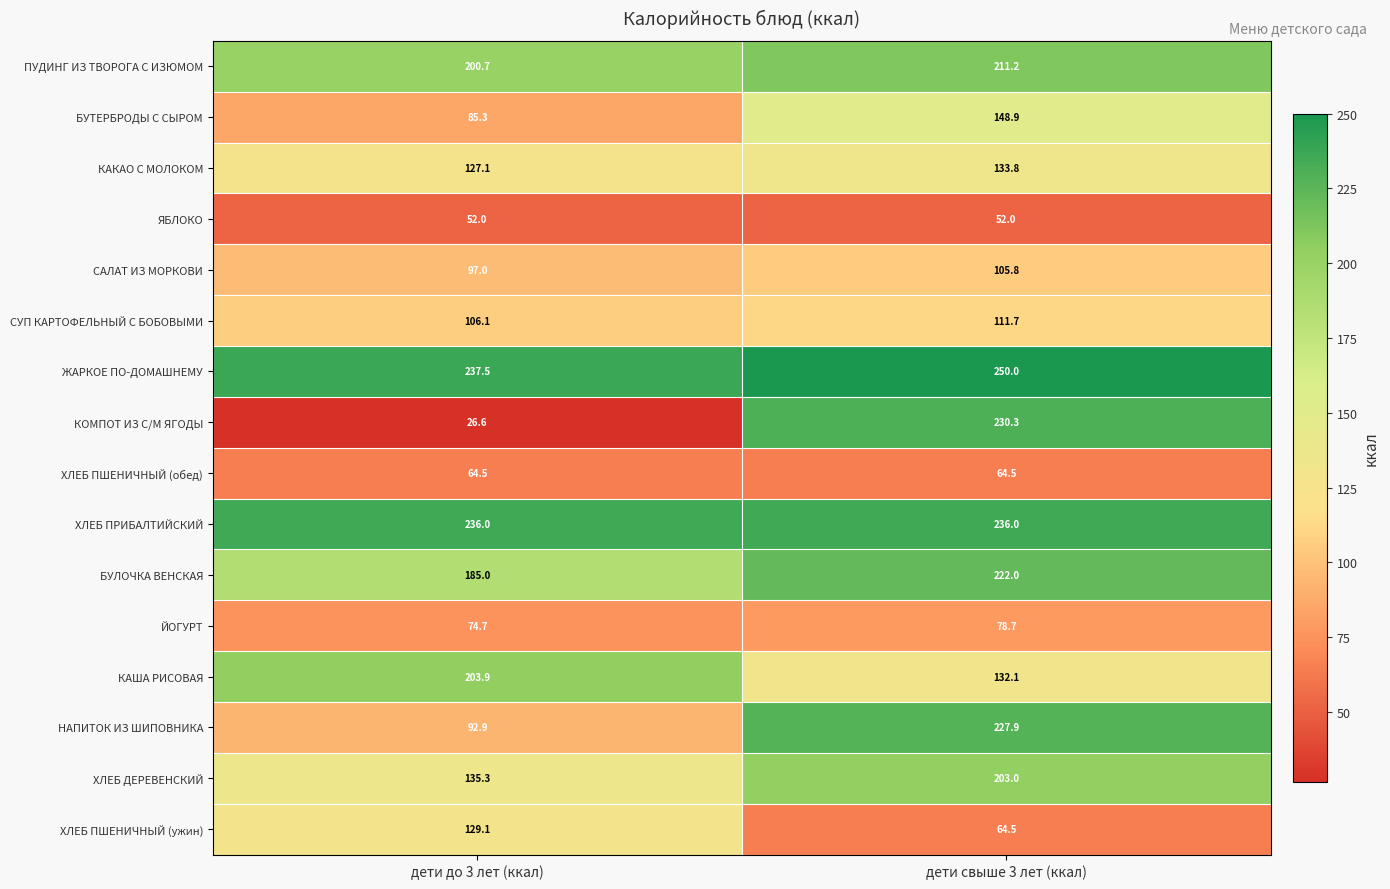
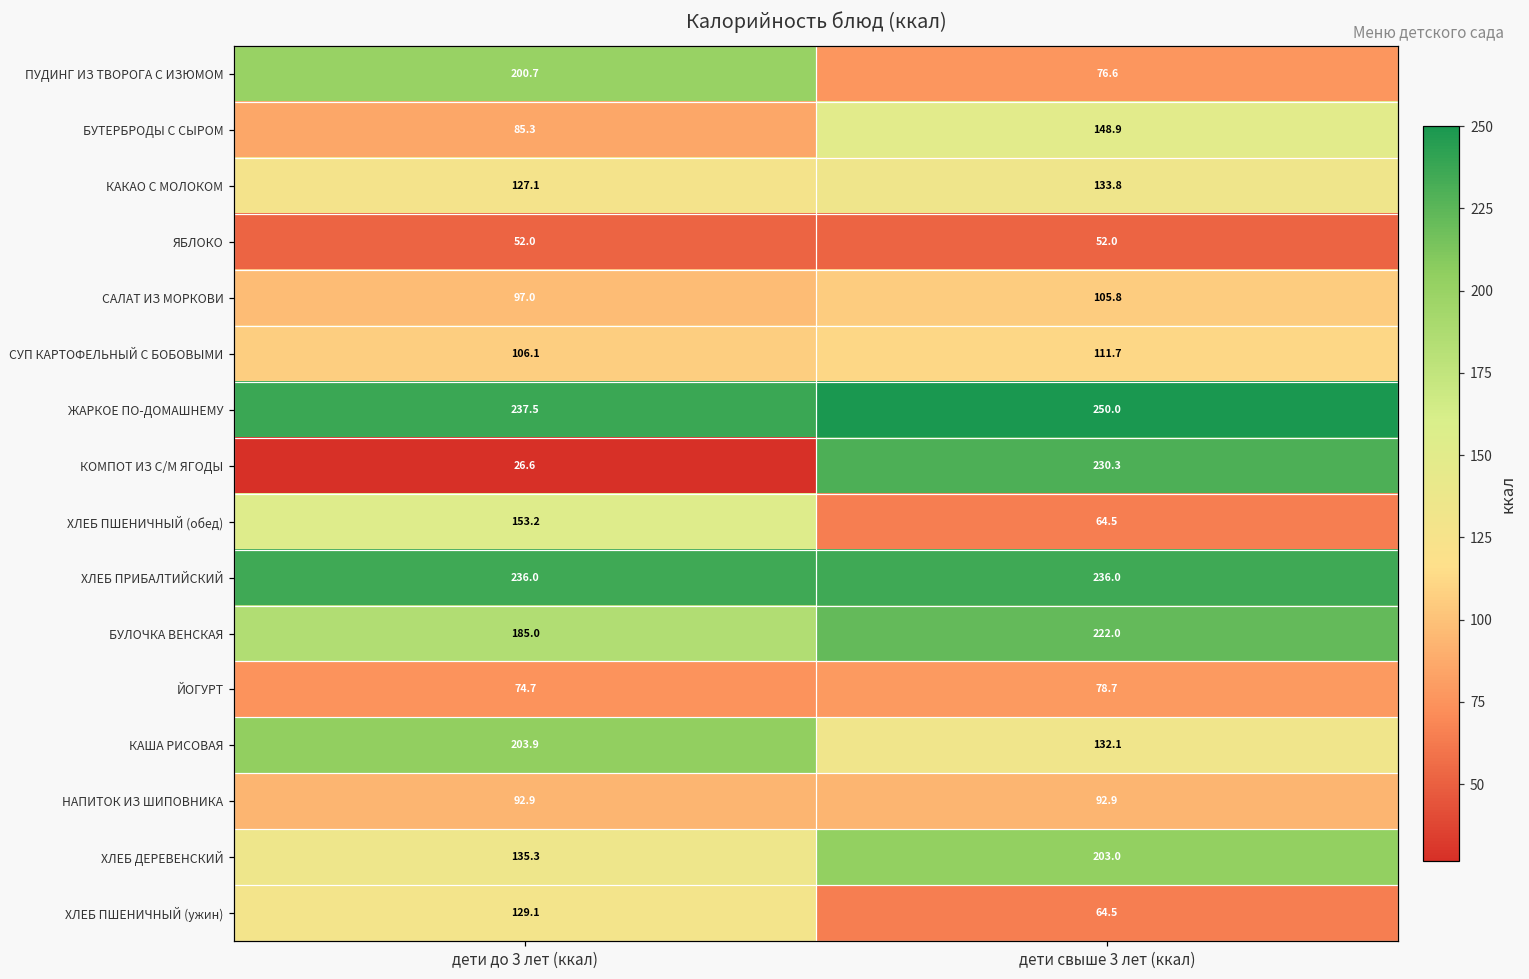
  {
    "ПУДИНГ ИЗ ТВОРОГА С ИЗЮМОМ": {
      "дети до 3 лет (ккал)": 200.7,
-     "дети свыше 3 лет (ккал)": 211.2
+     "дети свыше 3 лет (ккал)": 76.6
    },
    "БУТЕРБРОДЫ С СЫРОМ": {
      "дети до 3 лет (ккал)": 85.3,
      "дети свыше 3 лет (ккал)": 148.9
    },
    "КАКАО С МОЛОКОМ": {
      "дети до 3 лет (ккал)": 127.1,
      "дети свыше 3 лет (ккал)": 133.8
    },
    "ЯБЛОКО": {
      "дети до 3 лет (ккал)": 52.0,
      "дети свыше 3 лет (ккал)": 52.0
    },
    "САЛАТ ИЗ МОРКОВИ": {
      "дети до 3 лет (ккал)": 97.0,
      "дети свыше 3 лет (ккал)": 105.8
    },
    "СУП КАРТОФЕЛЬНЫЙ С БОБОВЫМИ": {
      "дети до 3 лет (ккал)": 106.1,
      "дети свыше 3 лет (ккал)": 111.7
    },
    "ЖАРКОЕ ПО-ДОМАШНЕМУ": {
      "дети до 3 лет (ккал)": 237.5,
      "дети свыше 3 лет (ккал)": 250.0
    },
    "КОМПОТ ИЗ С/М ЯГОДЫ": {
      "дети до 3 лет (ккал)": 26.6,
      "дети свыше 3 лет (ккал)": 230.3
    },
    "ХЛЕБ ПШЕНИЧНЫЙ (обед)": {
-     "дети до 3 лет (ккал)": 64.5,
+     "дети до 3 лет (ккал)": 153.2,
      "дети свыше 3 лет (ккал)": 64.5
    },
    "ХЛЕБ ПРИБАЛТИЙСКИЙ": {
      "дети до 3 лет (ккал)": 236.0,
      "дети свыше 3 лет (ккал)": 236.0
    },
    "БУЛОЧКА ВЕНСКАЯ": {
      "дети до 3 лет (ккал)": 185.0,
      "дети свыше 3 лет (ккал)": 222.0
    },
    "ЙОГУРТ": {
      "дети до 3 лет (ккал)": 74.7,
      "дети свыше 3 лет (ккал)": 78.7
    },
    "КАША РИСОВАЯ": {
      "дети до 3 лет (ккал)": 203.9,
      "дети свыше 3 лет (ккал)": 132.1
    },
    "НАПИТОК ИЗ ШИПОВНИКА": {
      "дети до 3 лет (ккал)": 92.9,
-     "дети свыше 3 лет (ккал)": 227.9
+     "дети свыше 3 лет (ккал)": 92.9
    },
    "ХЛЕБ ДЕРЕВЕНСКИЙ": {
      "дети до 3 лет (ккал)": 135.3,
      "дети свыше 3 лет (ккал)": 203.0
    },
    "ХЛЕБ ПШЕНИЧНЫЙ (ужин)": {
      "дети до 3 лет (ккал)": 129.1,
      "дети свыше 3 лет (ккал)": 64.5
    }
  }
